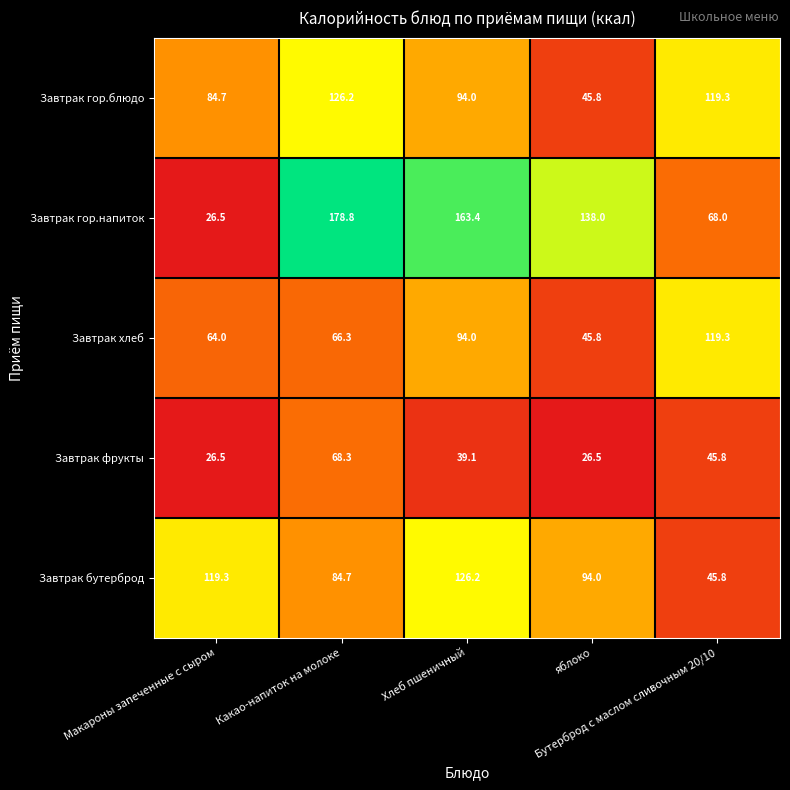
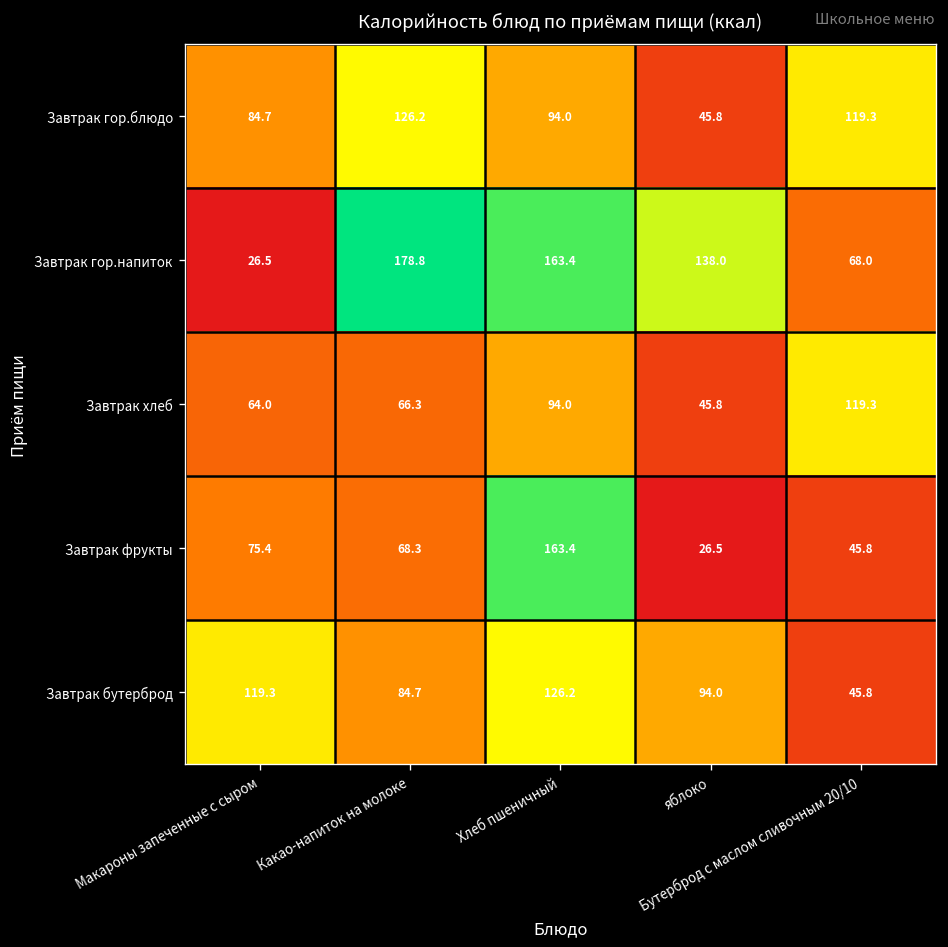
  {
    "Завтрак гор.блюдо": {
      "Макароны запеченные с сыром": 84.7,
      "Какао-напиток на молоке": 126.2,
      "Хлеб пшеничный": 94.0,
      "яблоко": 45.8,
      "Бутерброд с маслом сливочным 20/10": 119.3
    },
    "Завтрак гор.напиток": {
      "Макароны запеченные с сыром": 26.5,
      "Какао-напиток на молоке": 178.8,
      "Хлеб пшеничный": 163.4,
      "яблоко": 138.0,
      "Бутерброд с маслом сливочным 20/10": 68.0
    },
    "Завтрак хлеб": {
      "Макароны запеченные с сыром": 64.0,
      "Какао-напиток на молоке": 66.3,
      "Хлеб пшеничный": 94.0,
      "яблоко": 45.8,
      "Бутерброд с маслом сливочным 20/10": 119.3
    },
    "Завтрак фрукты": {
-     "Макароны запеченные с сыром": 26.5,
+     "Макароны запеченные с сыром": 75.4,
      "Какао-напиток на молоке": 68.3,
-     "Хлеб пшеничный": 39.1,
+     "Хлеб пшеничный": 163.4,
      "яблоко": 26.5,
      "Бутерброд с маслом сливочным 20/10": 45.8
    },
    "Завтрак бутерброд": {
      "Макароны запеченные с сыром": 119.3,
      "Какао-напиток на молоке": 84.7,
      "Хлеб пшеничный": 126.2,
      "яблоко": 94.0,
      "Бутерброд с маслом сливочным 20/10": 45.8
    }
  }
